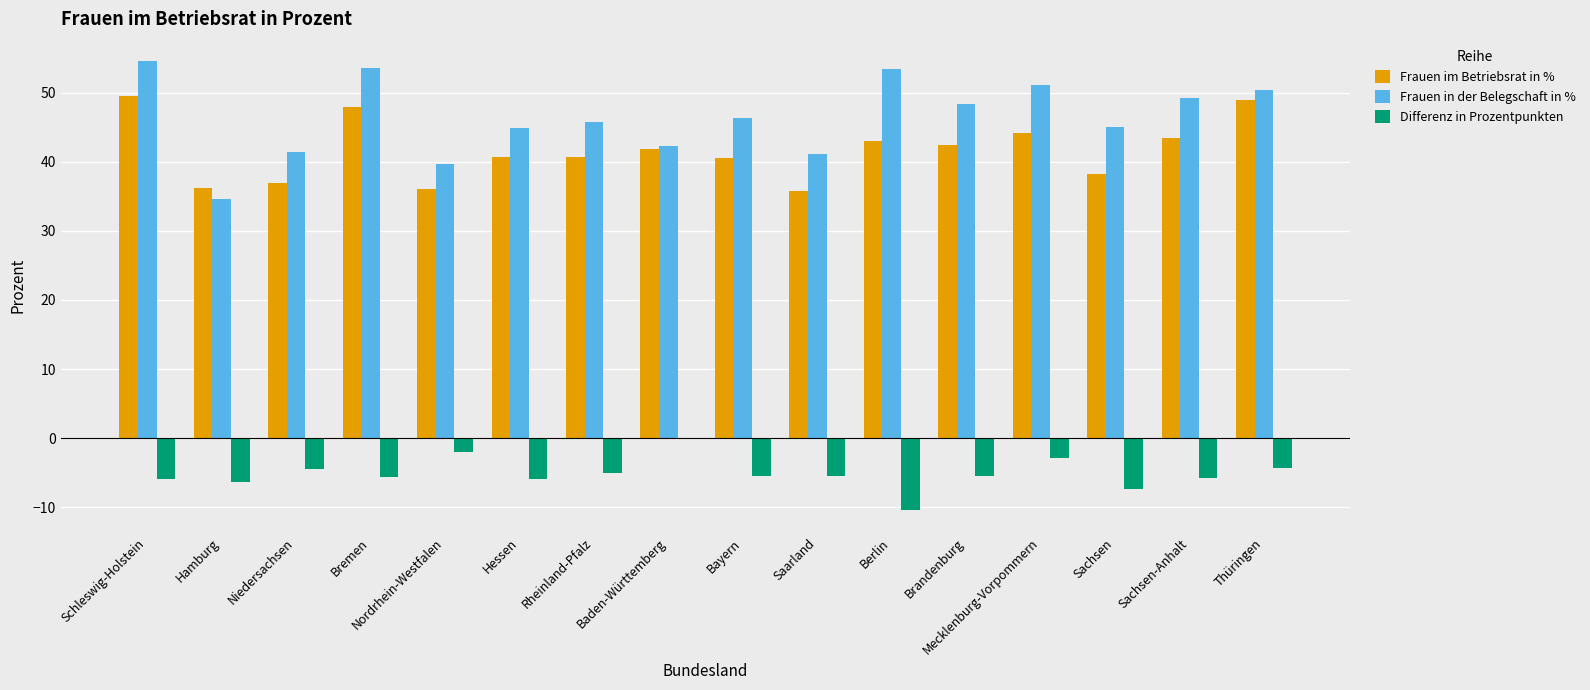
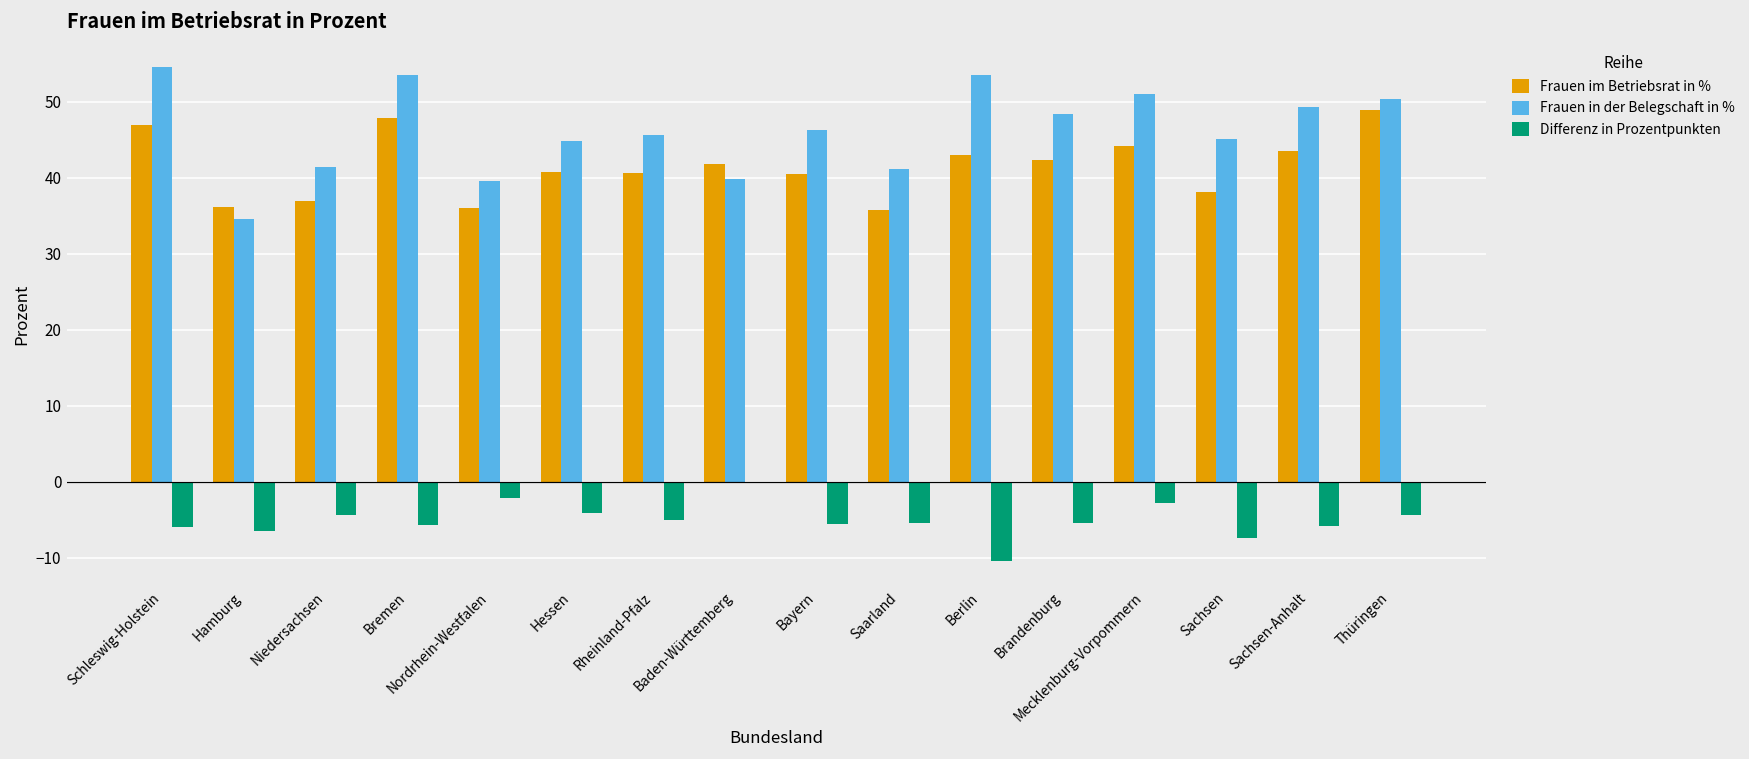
  {
    "Frauen im Betriebsrat in %": {
-     "Schleswig-Holstein": 50,
+     "Schleswig-Holstein": 47,
      "Hamburg": 36,
      "Niedersachsen": 37,
      "Bremen": 48,
      "Nordrhein-Westfalen": 36,
      "Hessen": 41,
      "Rheinland-Pfalz": 41,
      "Baden-Württemberg": 42,
      "Bayern": 41,
      "Saarland": 36,
      "Berlin": 43,
      "Brandenburg": 42,
      "Mecklenburg-Vorpommern": 44,
      "Sachsen": 38,
      "Sachsen-Anhalt": 43,
      "Thüringen": 49
    },
    "Frauen in der Belegschaft in %": {
      "Schleswig-Holstein": 55,
      "Hamburg": 35,
      "Niedersachsen": 41,
      "Bremen": 54,
      "Nordrhein-Westfalen": 40,
      "Hessen": 45,
      "Rheinland-Pfalz": 46,
-     "Baden-Württemberg": 42,
+     "Baden-Württemberg": 40,
      "Bayern": 46,
      "Saarland": 41,
      "Berlin": 53,
      "Brandenburg": 48,
      "Mecklenburg-Vorpommern": 51,
      "Sachsen": 45,
      "Sachsen-Anhalt": 49,
      "Thüringen": 50
    },
    "Differenz in Prozentpunkten": {
      "Schleswig-Holstein": -6,
      "Hamburg": -6,
      "Niedersachsen": -4,
      "Bremen": -6,
      "Nordrhein-Westfalen": -2,
-     "Hessen": -6,
+     "Hessen": -4,
      "Rheinland-Pfalz": -5,
      "Bayern": -6,
      "Saarland": -5,
      "Berlin": -10,
      "Brandenburg": -5,
      "Mecklenburg-Vorpommern": -3,
      "Sachsen": -7,
      "Sachsen-Anhalt": -6,
      "Thüringen": -4
    }
  }
